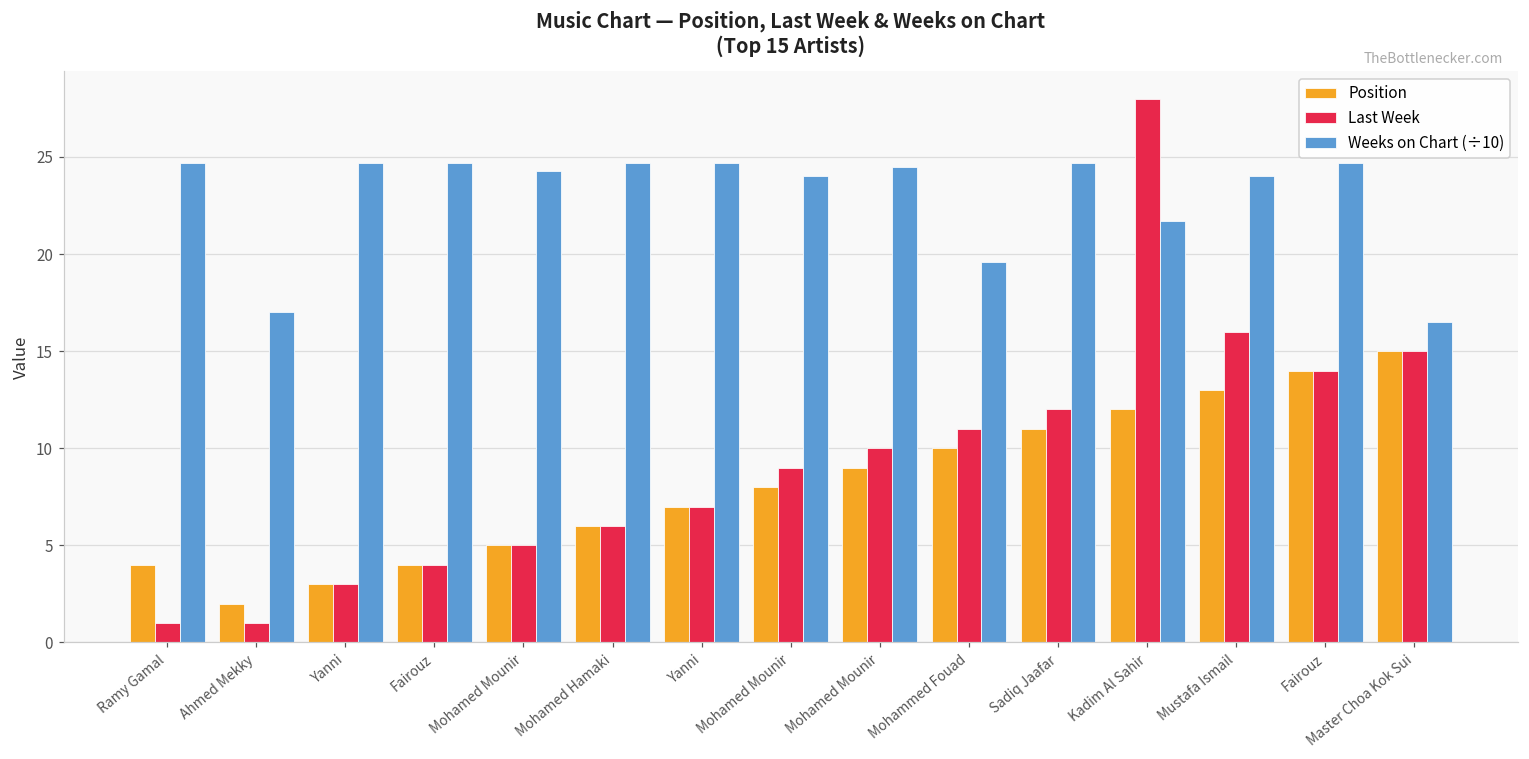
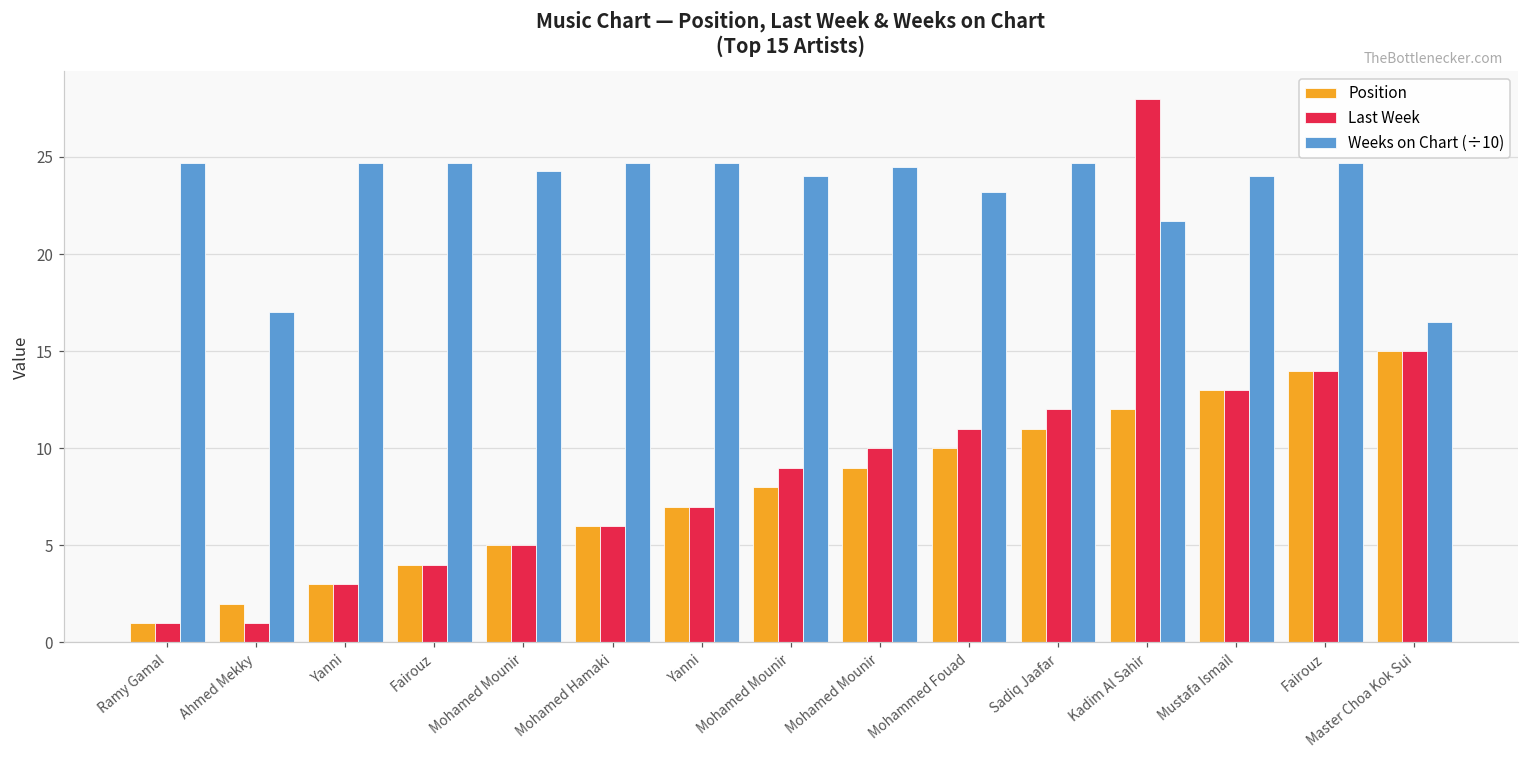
  {
    "Position": {
-     "Ramy Gamal": 4,
+     "Ramy Gamal": 1,
      "Ahmed Mekky": 2,
      "Mohamed Hamaki": 6,
      "Mohammed Fouad": 10,
      "Sadiq Jaafar": 11,
      "Kadim Al Sahir": 12,
      "Mustafa Ismail": 13,
      "Master Choa Kok Sui": 15
    },
    "Last Week": {
      "Ramy Gamal": 1,
      "Ahmed Mekky": 1,
      "Mohamed Hamaki": 6,
      "Mohammed Fouad": 11,
      "Sadiq Jaafar": 12,
      "Kadim Al Sahir": 28,
-     "Mustafa Ismail": 16,
+     "Mustafa Ismail": 13,
      "Master Choa Kok Sui": 15
    },
    "Weeks on Chart (÷10)": {
      "Ramy Gamal": 24.7,
      "Ahmed Mekky": 17.0,
      "Mohamed Hamaki": 24.7,
-     "Mohammed Fouad": 19.6,
+     "Mohammed Fouad": 23.2,
      "Sadiq Jaafar": 24.7,
      "Kadim Al Sahir": 21.7,
      "Mustafa Ismail": 24.0,
      "Master Choa Kok Sui": 16.5
    }
  }
